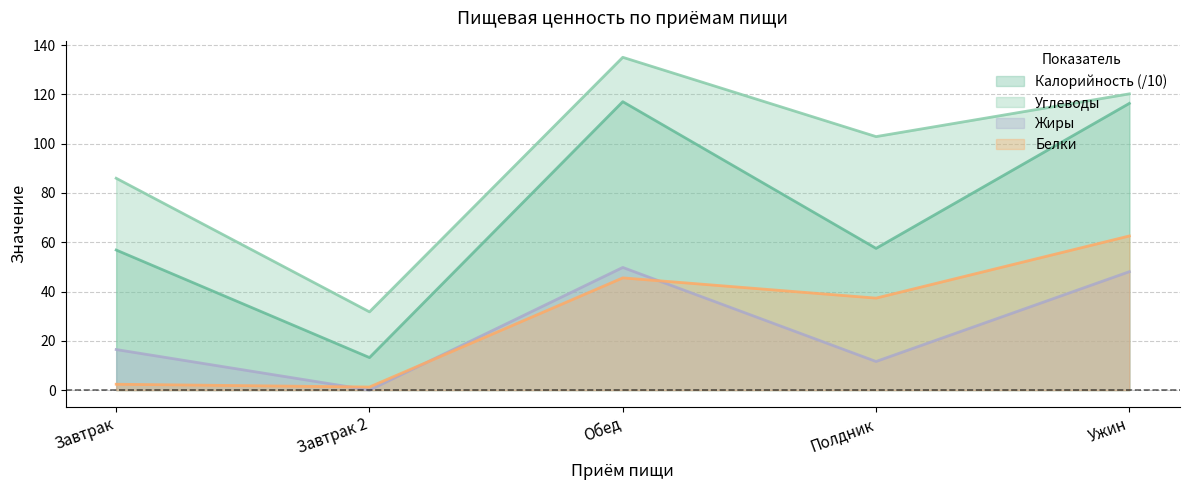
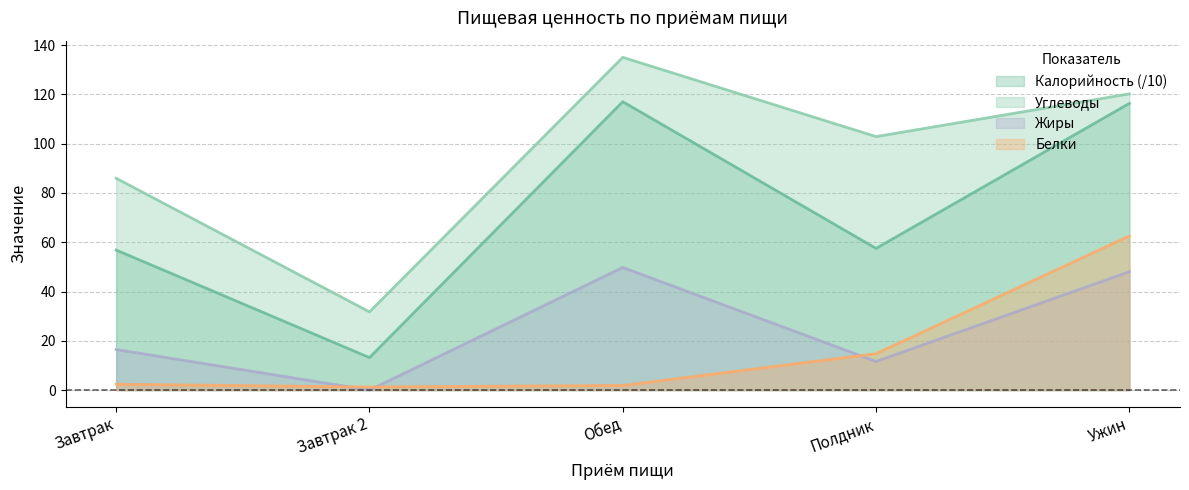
  {
    "Белки": {
      "Завтрак": 2,
      "Завтрак 2": 1,
-     "Обед": 46,
-     "Полдник": 37,
+     "Обед": 2,
+     "Полдник": 15,
      "Ужин": 63
    }
  }
